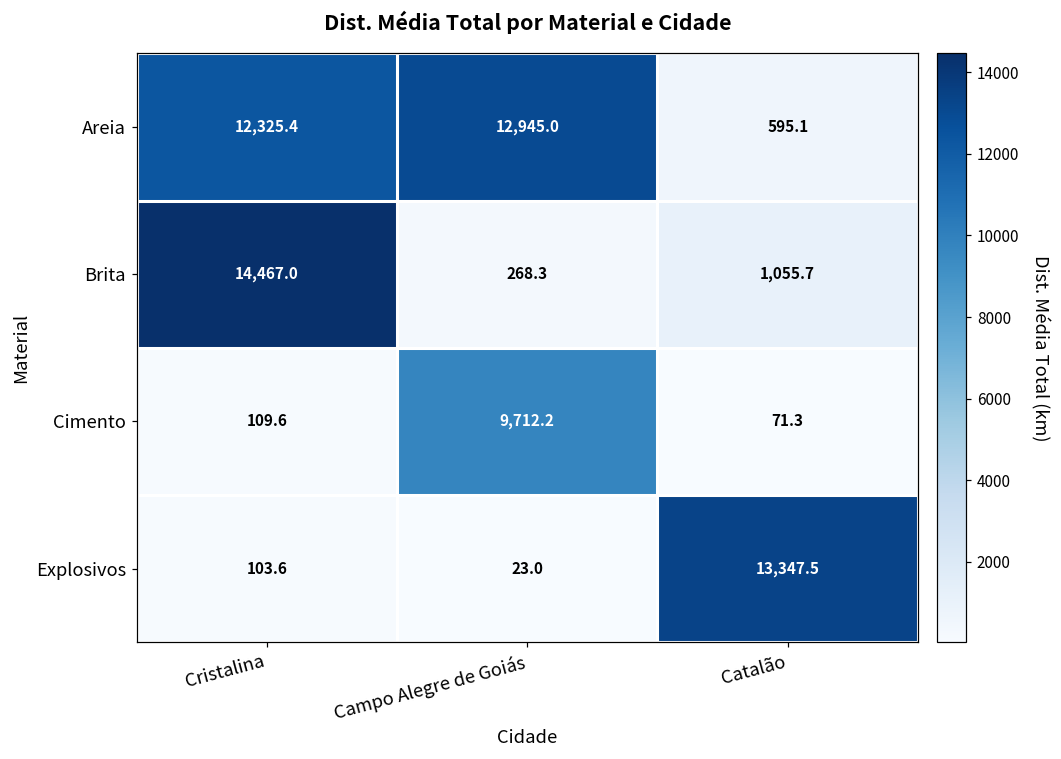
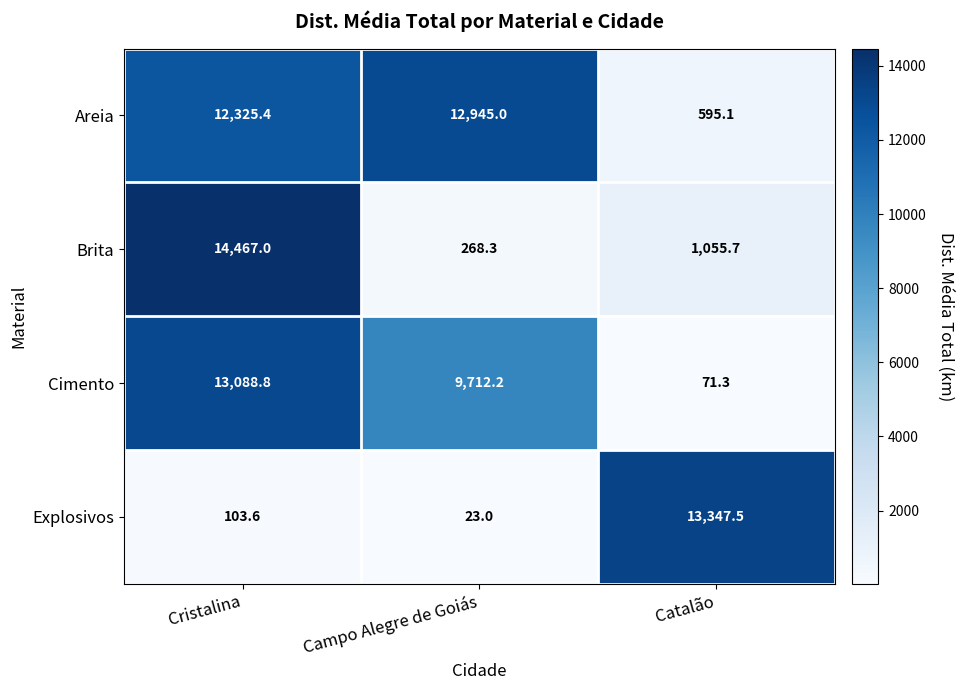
  {
    "Areia": {
      "Cristalina": "12,325.4",
      "Campo Alegre de Goiás": "12,945.0",
      "Catalão": "595.1"
    },
    "Brita": {
      "Cristalina": "14,467.0",
      "Campo Alegre de Goiás": "268.3",
      "Catalão": "1,055.7"
    },
    "Cimento": {
-     "Cristalina": "109.6",
+     "Cristalina": "13,088.8",
      "Campo Alegre de Goiás": "9,712.2",
      "Catalão": "71.3"
    },
    "Explosivos": {
      "Cristalina": "103.6",
      "Campo Alegre de Goiás": "23.0",
      "Catalão": "13,347.5"
    }
  }
